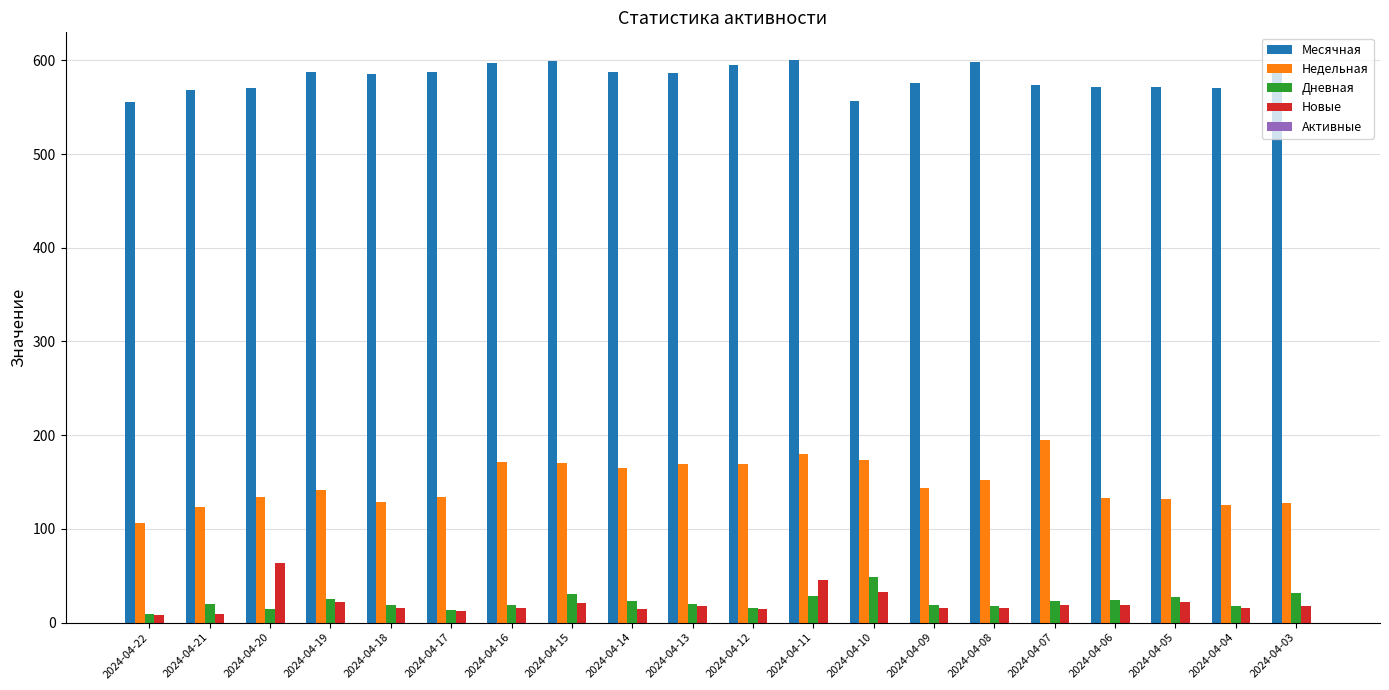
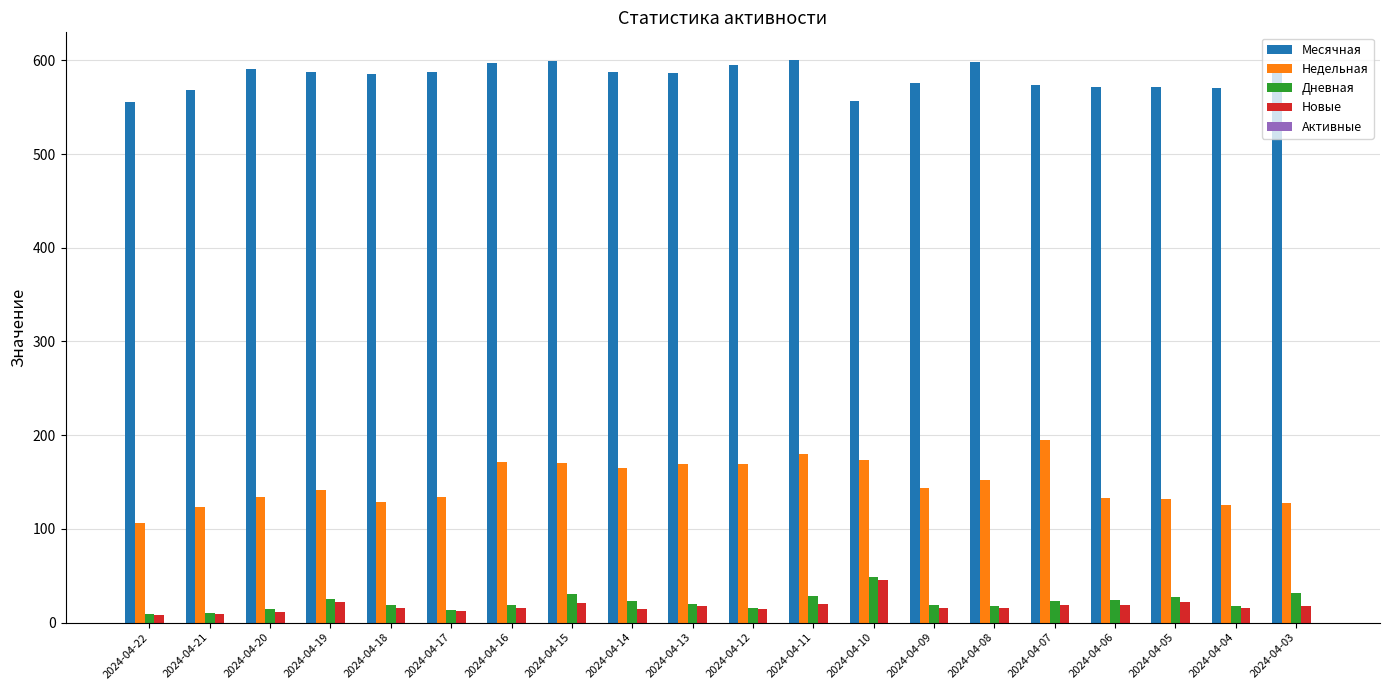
  {
    "Месячная": {
      "2024-04-22": 560,
      "2024-04-21": 570,
-     "2024-04-20": 570,
+     "2024-04-20": 590,
      "2024-04-19": 590,
      "2024-04-18": 590,
      "2024-04-17": 590,
      "2024-04-16": 600,
      "2024-04-15": 600,
      "2024-04-14": 590,
      "2024-04-13": 590,
      "2024-04-12": 600,
      "2024-04-11": 600,
      "2024-04-10": 560,
      "2024-04-09": 580,
      "2024-04-08": 600,
      "2024-04-07": 570,
      "2024-04-06": 570,
      "2024-04-05": 570,
      "2024-04-04": 570
    },
    "Недельная": {
      "2024-04-22": 110,
      "2024-04-21": 120,
      "2024-04-20": 130,
      "2024-04-19": 140,
      "2024-04-18": 130,
      "2024-04-17": 130,
      "2024-04-16": 170,
      "2024-04-15": 170,
      "2024-04-14": 170,
      "2024-04-13": 170,
      "2024-04-12": 170,
      "2024-04-11": 180,
      "2024-04-10": 170,
      "2024-04-09": 140,
      "2024-04-08": 150,
      "2024-04-07": 200,
      "2024-04-06": 130,
      "2024-04-05": 130,
      "2024-04-04": 130,
      "2024-04-03": 130
    },
    "Дневная": {
      "2024-04-22": 10,
-     "2024-04-21": 20,
+     "2024-04-21": 10,
      "2024-04-20": 10,
      "2024-04-19": 30,
      "2024-04-18": 20,
      "2024-04-17": 10,
      "2024-04-16": 20,
      "2024-04-15": 30,
      "2024-04-14": 20,
      "2024-04-13": 20,
      "2024-04-12": 20,
      "2024-04-11": 30,
      "2024-04-10": 50,
      "2024-04-09": 20,
      "2024-04-08": 20,
      "2024-04-07": 20,
      "2024-04-06": 20,
      "2024-04-05": 30,
      "2024-04-04": 20,
      "2024-04-03": 30
    },
    "Новые": {
      "2024-04-22": 10,
      "2024-04-21": 10,
-     "2024-04-20": 60,
+     "2024-04-20": 10,
      "2024-04-19": 20,
      "2024-04-18": 20,
      "2024-04-17": 10,
      "2024-04-16": 20,
      "2024-04-15": 20,
      "2024-04-14": 10,
      "2024-04-13": 20,
      "2024-04-12": 10,
-     "2024-04-11": 50,
-     "2024-04-10": 30,
+     "2024-04-11": 20,
+     "2024-04-10": 50,
      "2024-04-09": 20,
      "2024-04-08": 20,
      "2024-04-07": 20,
      "2024-04-06": 20,
      "2024-04-05": 20,
      "2024-04-04": 20,
      "2024-04-03": 20
    },
    "Активные": {
      "2024-04-22": 0,
      "2024-04-21": 0,
      "2024-04-20": 0,
      "2024-04-19": 0,
      "2024-04-18": 0,
      "2024-04-17": 0,
      "2024-04-16": 0,
      "2024-04-15": 0,
      "2024-04-14": 0,
      "2024-04-13": 0,
      "2024-04-12": 0,
      "2024-04-11": 0,
      "2024-04-10": 0,
      "2024-04-09": 0,
      "2024-04-08": 0,
      "2024-04-07": 0,
      "2024-04-06": 0,
      "2024-04-05": 0,
      "2024-04-04": 0,
      "2024-04-03": 0
    }
  }
